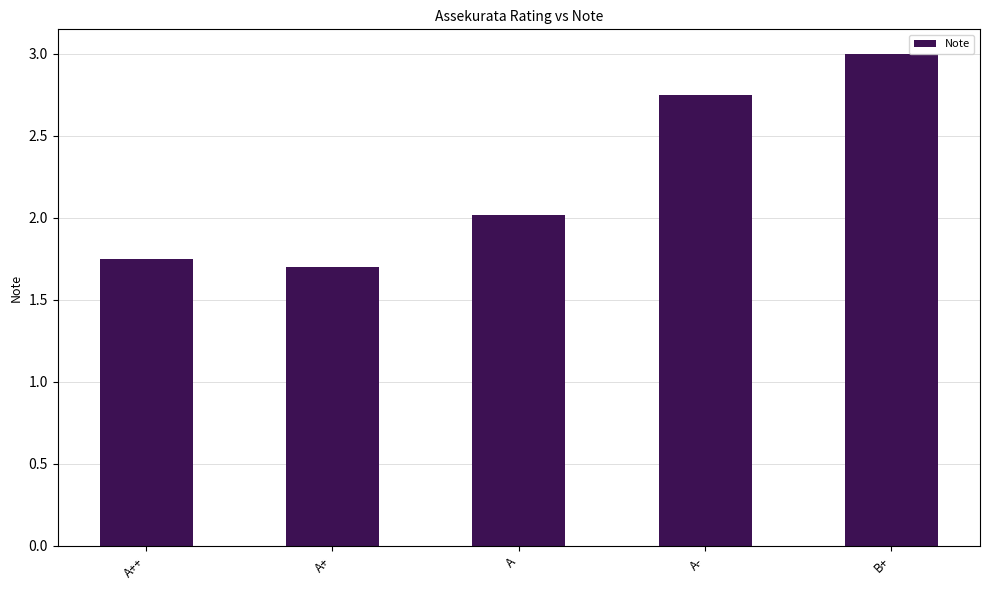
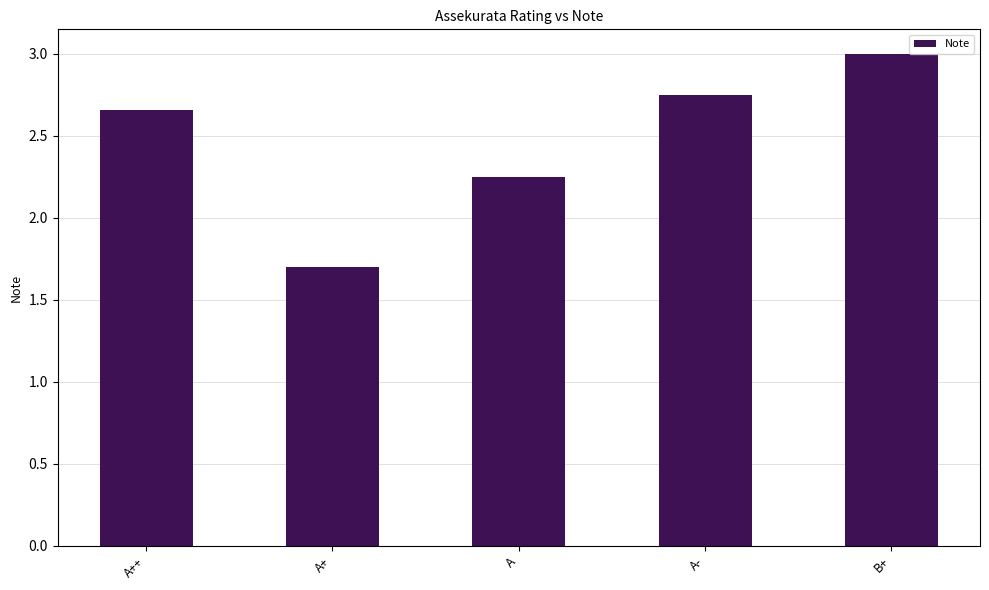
  {
-   "A++": 1.75,
+   "A++": 2.66,
    "A+": 1.70,
-   "A": 2.02,
+   "A": 2.25,
    "A-": 2.75,
    "B+": 3.00
  }
